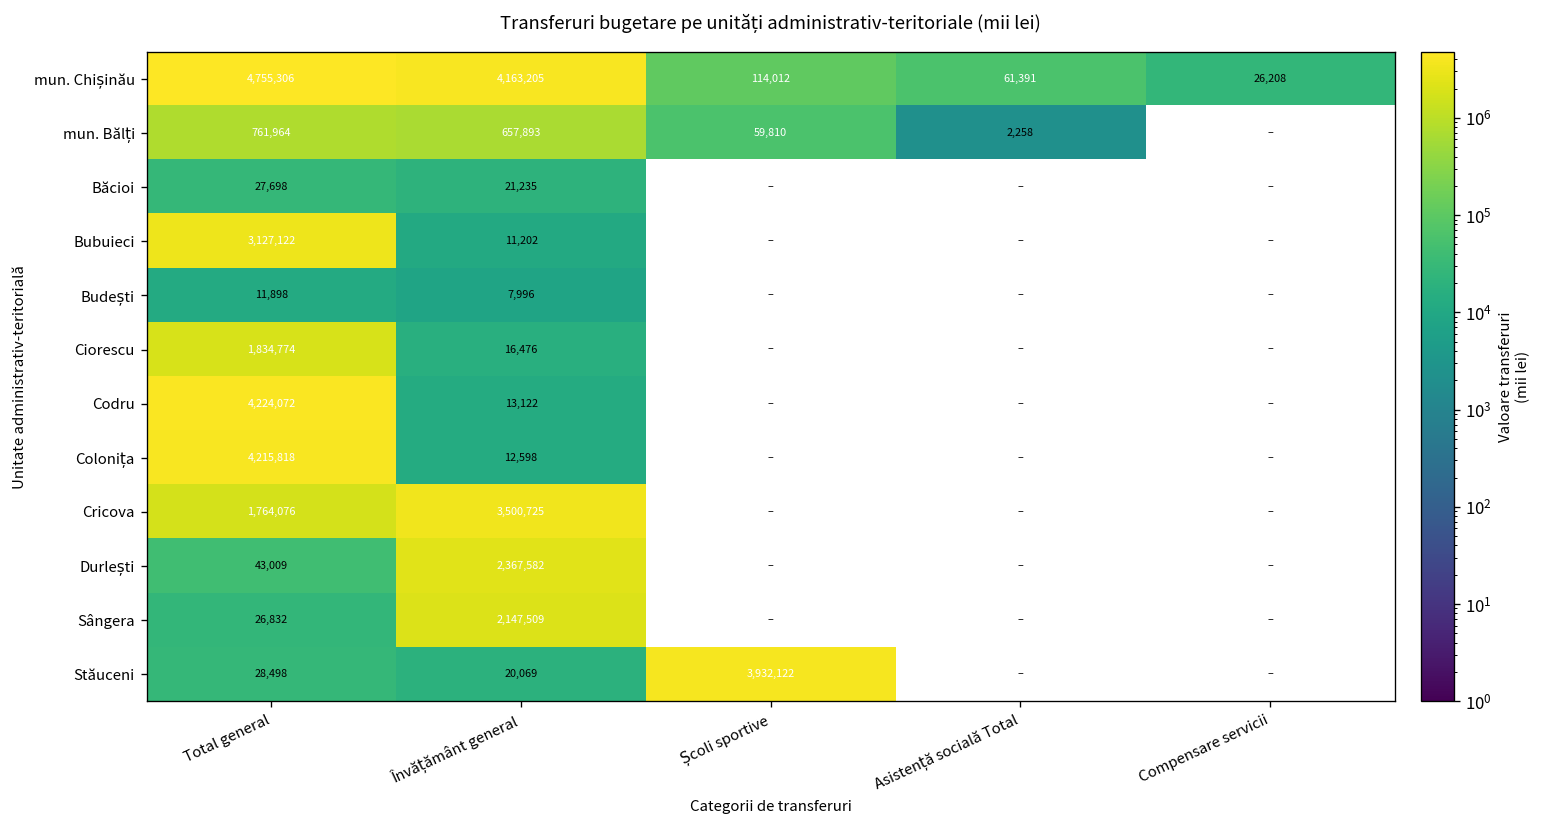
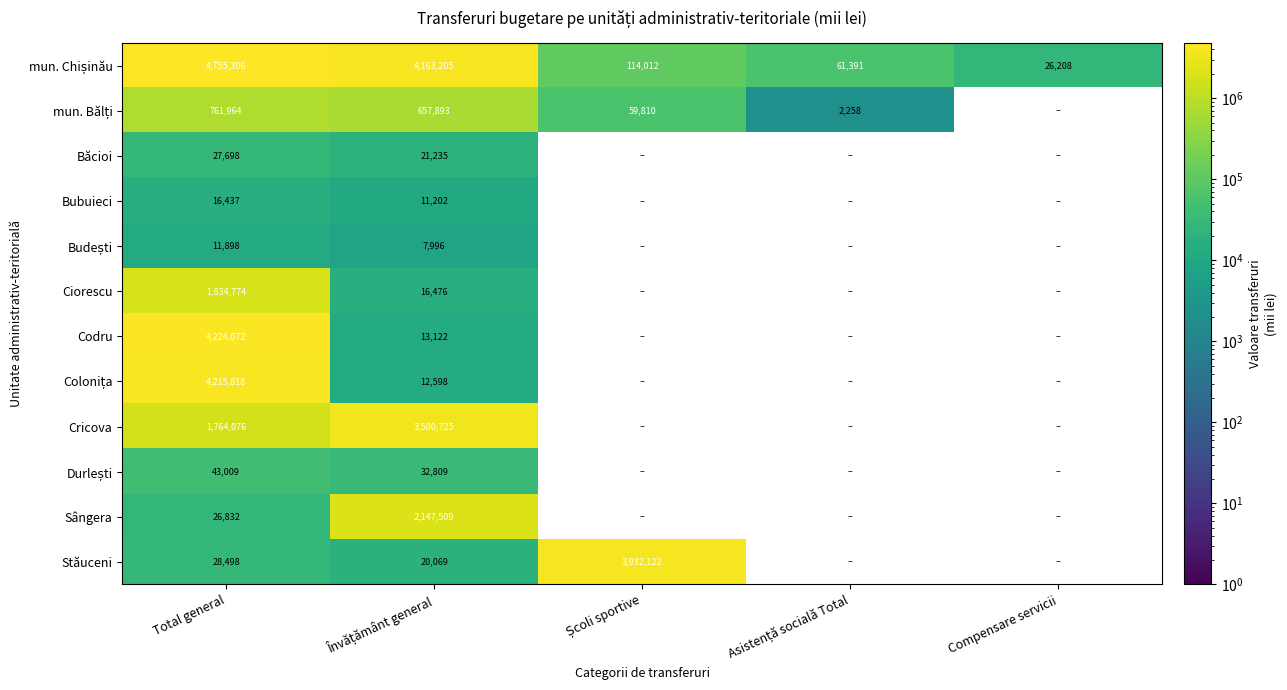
  {
    "mun. Chișinău": {
      "Total general": "4,755,306",
      "Învățământ general": "4,163,205",
      "Școli sportive": "114,012",
      "Asistență socială Total": "61,391",
      "Compensare servicii": "26,208"
    },
    "mun. Bălți": {
      "Total general": "761,964",
      "Învățământ general": "657,893",
      "Școli sportive": "59,810",
      "Asistență socială Total": "2,258"
    },
    "Băcioi": {
      "Total general": "27,698",
      "Învățământ general": "21,235"
    },
    "Bubuieci": {
-     "Total general": "3,127,122",
+     "Total general": "16,437",
      "Învățământ general": "11,202"
    },
    "Budești": {
      "Total general": "11,898",
      "Învățământ general": "7,996"
    },
    "Ciorescu": {
      "Total general": "1,834,774",
      "Învățământ general": "16,476"
    },
    "Codru": {
      "Total general": "4,224,072",
      "Învățământ general": "13,122"
    },
    "Colonița": {
      "Total general": "4,215,818",
      "Învățământ general": "12,598"
    },
    "Cricova": {
      "Total general": "1,764,076",
      "Învățământ general": "3,500,725"
    },
    "Durlești": {
      "Total general": "43,009",
-     "Învățământ general": "2,367,582"
+     "Învățământ general": "32,809"
    },
    "Sângera": {
      "Total general": "26,832",
      "Învățământ general": "2,147,509"
    },
    "Stăuceni": {
      "Total general": "28,498",
      "Învățământ general": "20,069",
      "Școli sportive": "3,932,122"
    }
  }
